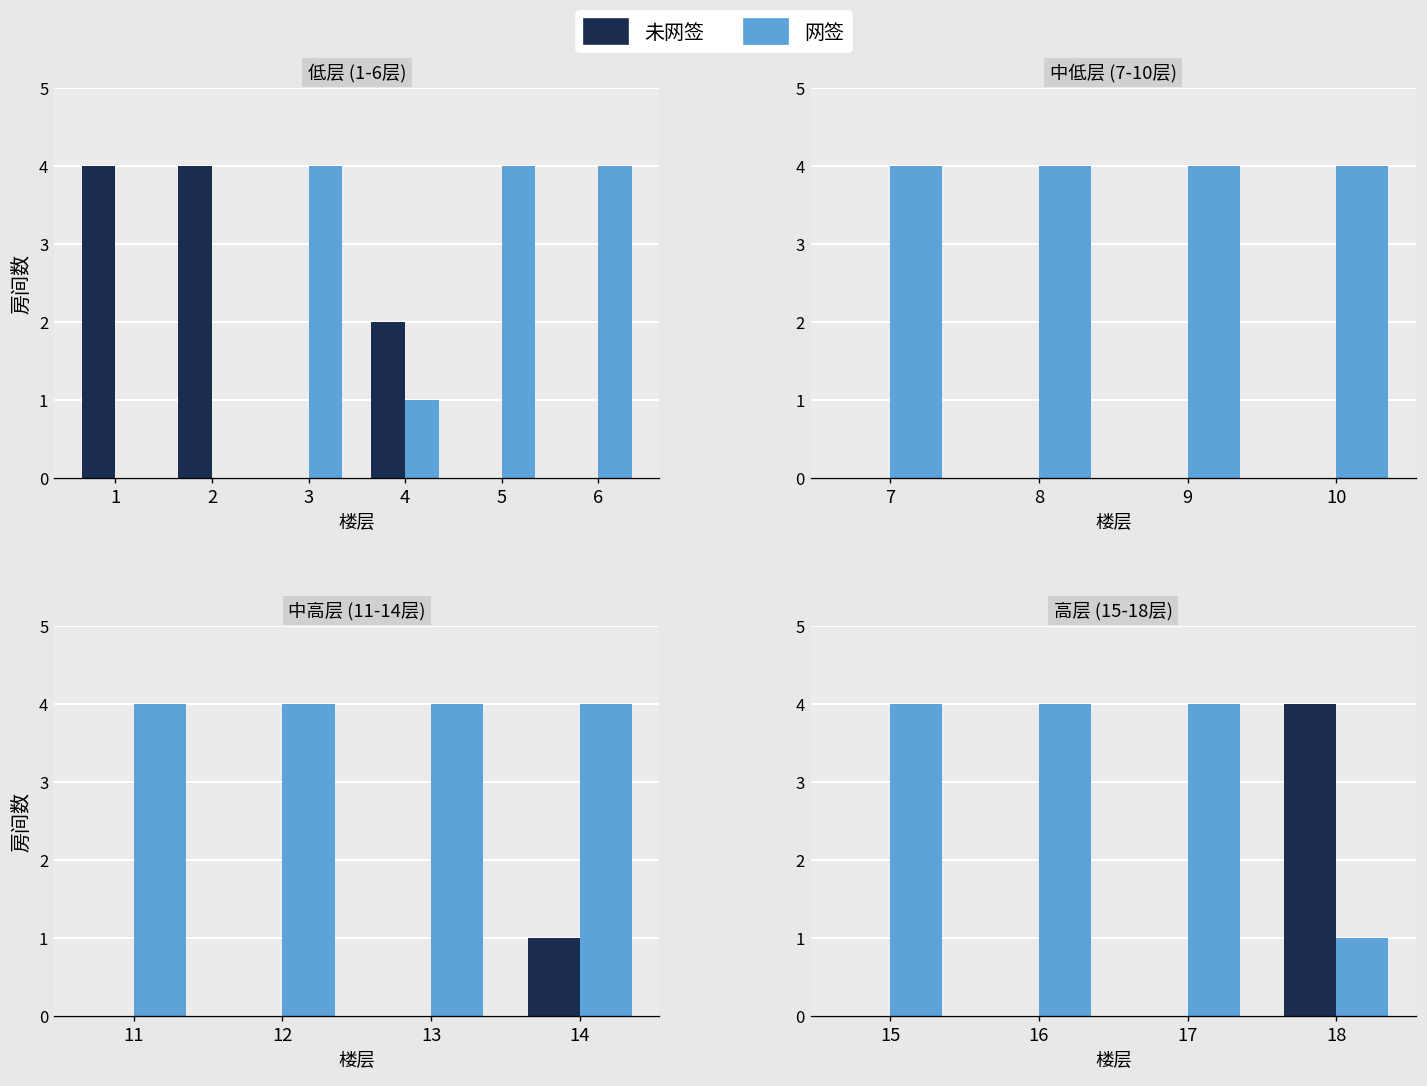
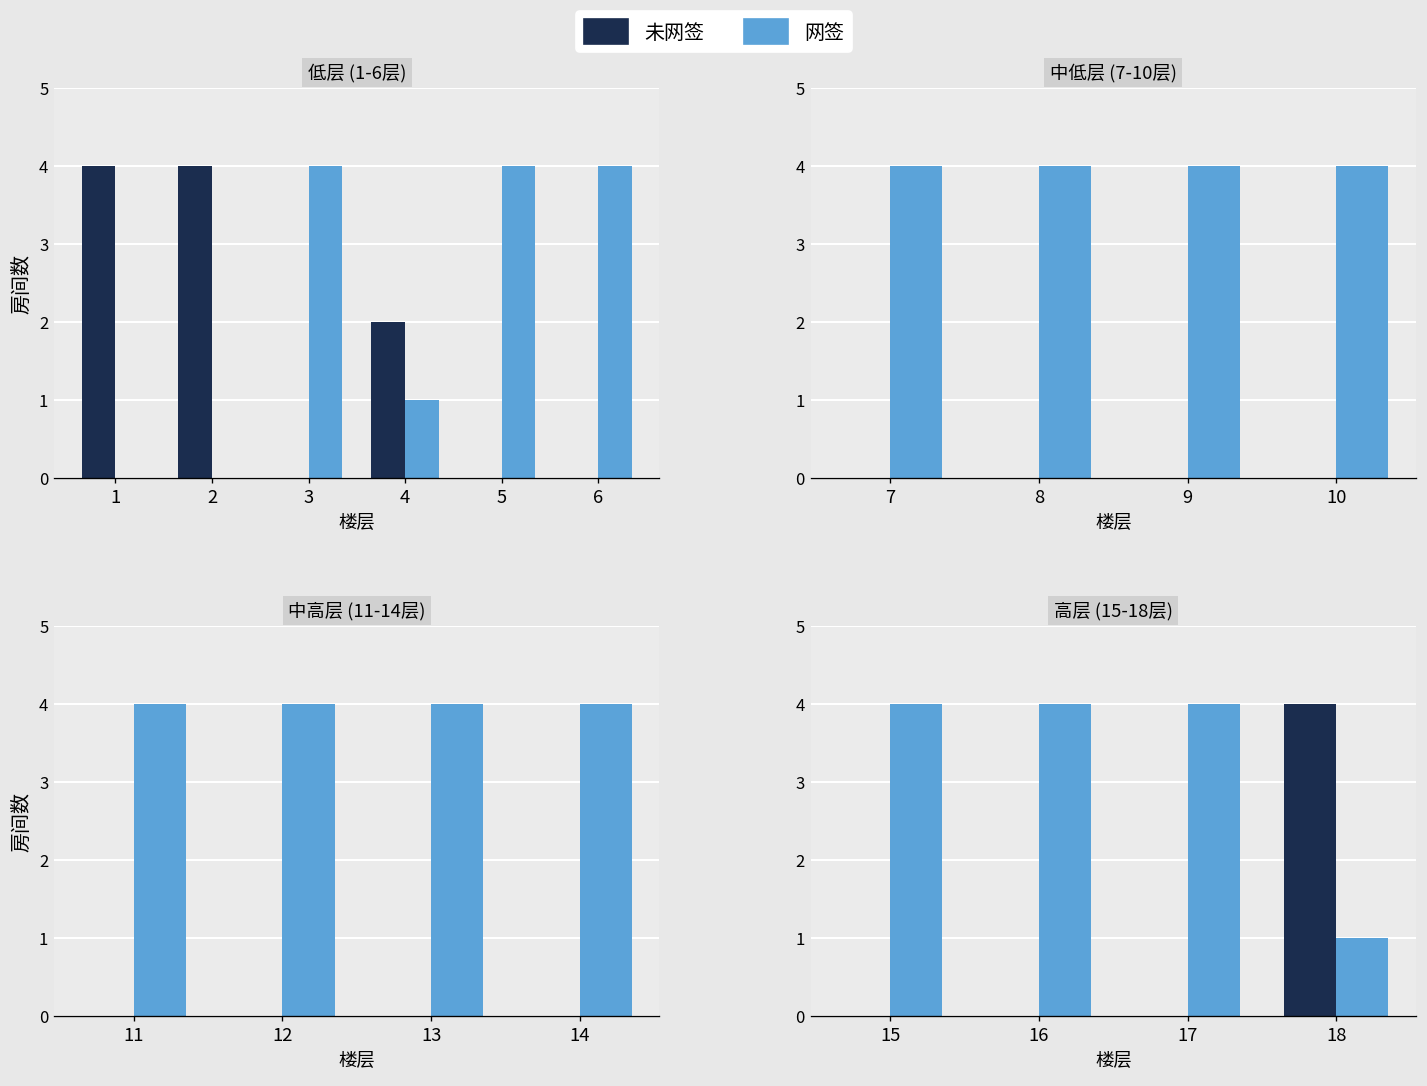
  {
    "低层 (1-6层)": {
      "未网签": {
        "1": 4.0,
        "2": 4.0,
        "3": 0.0,
        "4": 2.0,
        "5": 0.0,
        "6": 0.0
      },
      "网签": {
        "1": 0.0,
        "2": 0.0,
        "3": 4.0,
        "4": 1.0,
        "5": 4.0,
        "6": 4.0
      }
    },
    "中低层 (7-10层)": {
      "未网签": {
        "7": 0.0,
        "8": 0.0,
        "9": 0.0,
        "10": 0.0
      },
      "网签": {
        "7": 4.0,
        "8": 4.0,
        "9": 4.0,
        "10": 4.0
      }
    },
    "中高层 (11-14层)": {
      "未网签": {
        "11": 0,
        "12": 0,
        "13": 0,
-       "14": 1
+       "14": 0
      },
      "网签": {
        "11": 4,
        "12": 4,
        "13": 4,
        "14": 4
      }
    },
    "高层 (15-18层)": {
      "未网签": {
        "15": 0.0,
        "16": 0.0,
        "17": 0.0,
        "18": 4.0
      },
      "网签": {
        "15": 4.0,
        "16": 4.0,
        "17": 4.0,
        "18": 1.0
      }
    }
  }
